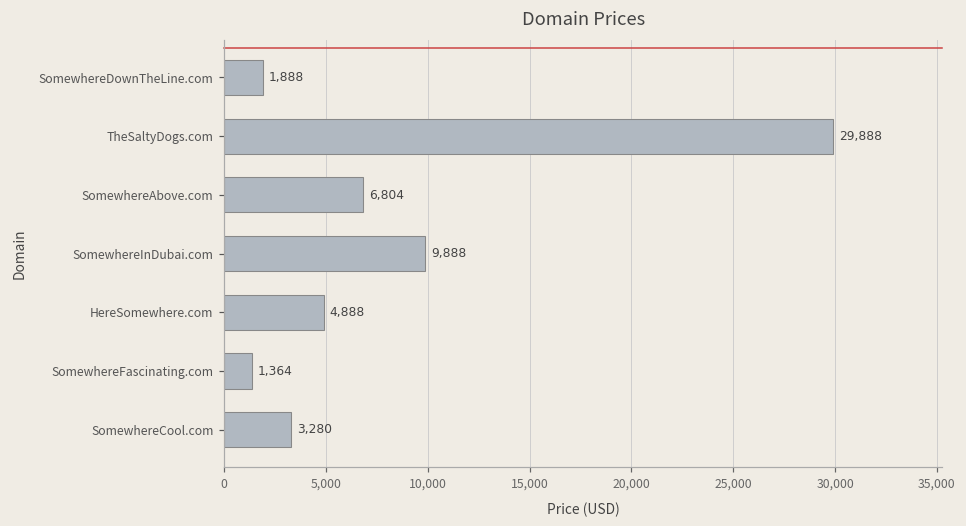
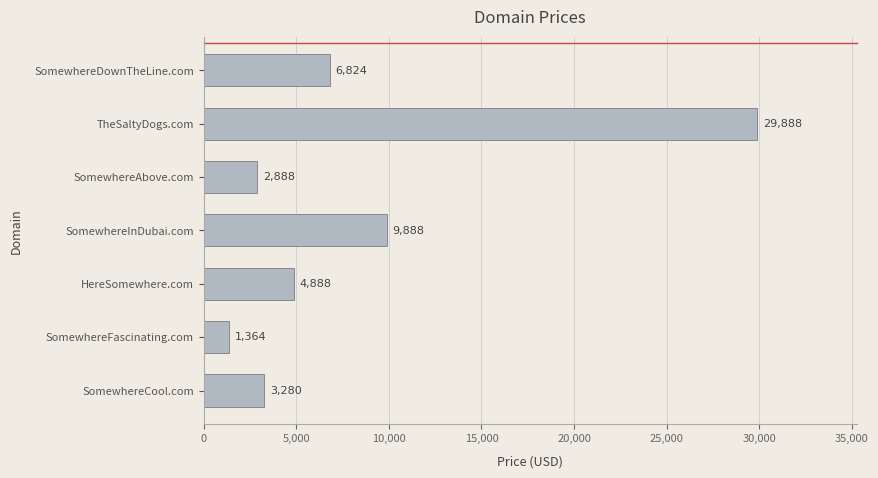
  {
-   "SomewhereDownTheLine.com": "1,888",
+   "SomewhereDownTheLine.com": "6,824",
    "TheSaltyDogs.com": "29,888",
-   "SomewhereAbove.com": "6,804",
+   "SomewhereAbove.com": "2,888",
    "SomewhereInDubai.com": "9,888",
    "HereSomewhere.com": "4,888",
    "SomewhereFascinating.com": "1,364",
    "SomewhereCool.com": "3,280"
  }
